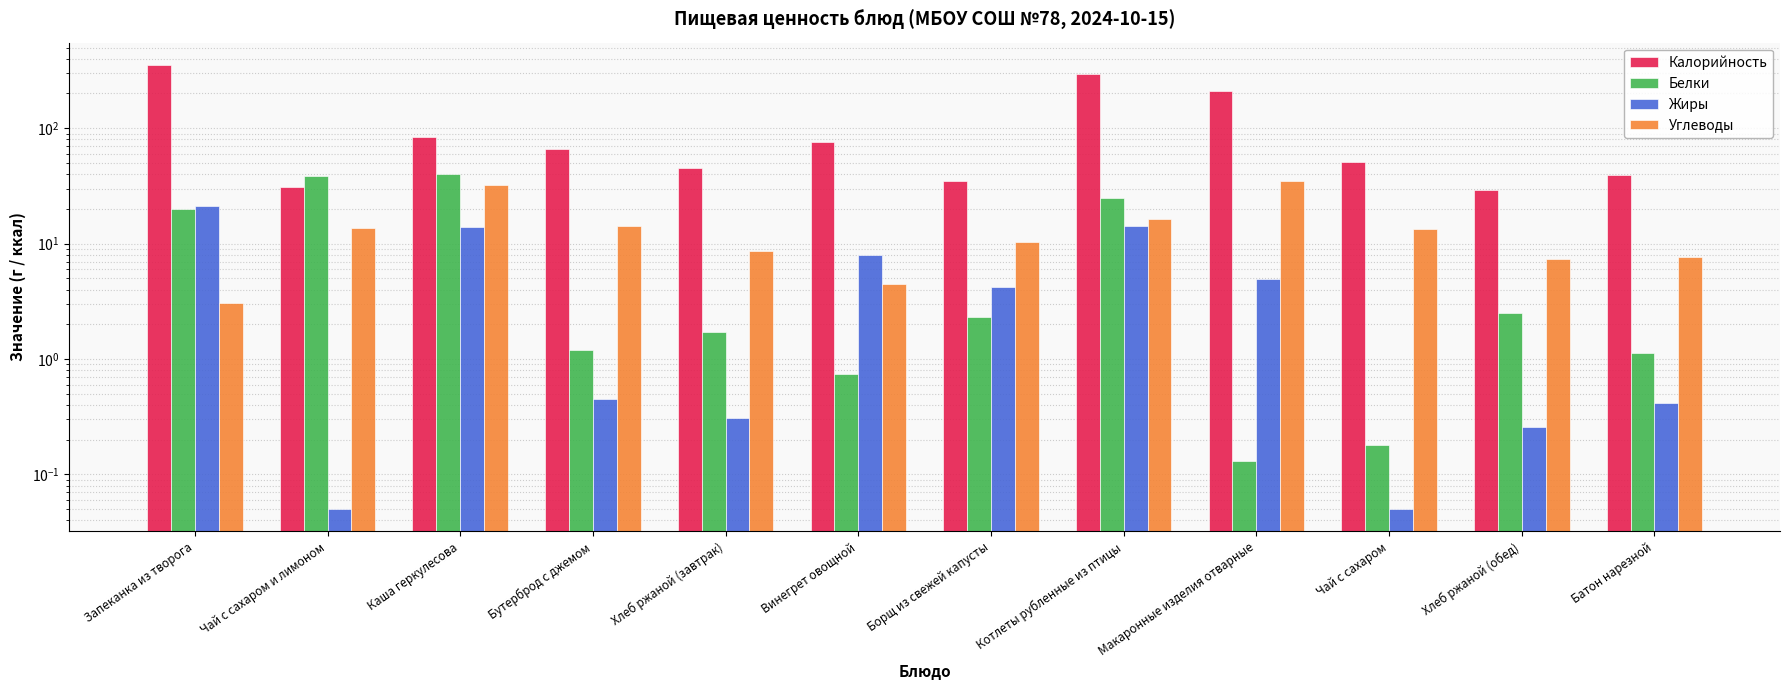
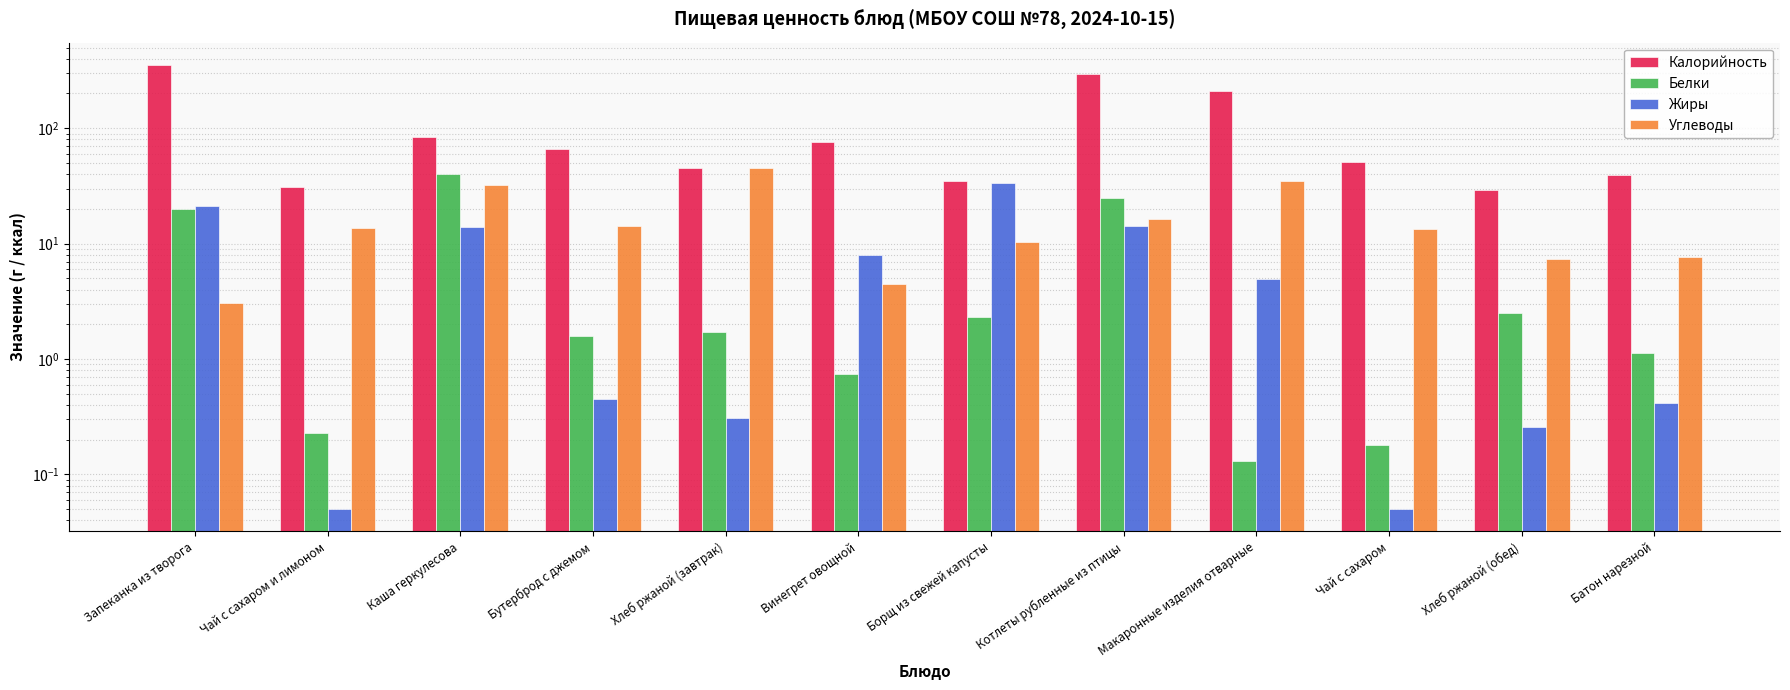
  {
    "Калорийность": {
      "Запеканка из творога": 350,
      "Чай с сахаром и лимоном": 31,
      "Каша геркулесова": 80,
      "Бутерброд с джемом": 70,
      "Хлеб ржаной (завтрак)": 45,
      "Винегрет овощной": 80,
      "Борщ из свежей капусты": 35,
      "Котлеты рубленные из птицы": 300,
      "Макаронные изделия отварные": 210,
      "Чай с сахаром": 50,
      "Хлеб ржаной (обед)": 29,
      "Батон нарезной": 39
    },
    "Белки": {
      "Запеканка из творога": 20,
-     "Чай с сахаром и лимоном": 38,
+     "Чай с сахаром и лимоном": 0.23,
      "Каша геркулесова": 40,
-     "Бутерброд с джемом": 1.2,
+     "Бутерброд с джемом": 1.6,
      "Хлеб ржаной (завтрак)": 1.7,
      "Винегрет овощной": 0.7,
      "Борщ из свежей капусты": 2.3,
      "Котлеты рубленные из птицы": 25,
      "Макаронные изделия отварные": 0.13,
      "Чай с сахаром": 0.18,
      "Хлеб ржаной (обед)": 2.5,
      "Батон нарезной": 1.1
    },
    "Жиры": {
      "Запеканка из творога": 21,
      "Чай с сахаром и лимоном": 0.050,
      "Каша геркулесова": 14,
      "Бутерброд с джемом": 0.45,
      "Хлеб ржаной (завтрак)": 0.3,
      "Винегрет овощной": 8,
-     "Борщ из свежей капусты": 4.2,
+     "Борщ из свежей капусты": 34,
      "Котлеты рубленные из птицы": 14,
      "Макаронные изделия отварные": 5.0,
      "Чай с сахаром": 0.050,
      "Хлеб ржаной (обед)": 0.26,
      "Батон нарезной": 0.4
    },
    "Углеводы": {
      "Запеканка из творога": 3,
      "Чай с сахаром и лимоном": 14,
      "Каша геркулесова": 32,
      "Бутерброд с джемом": 14,
-     "Хлеб ржаной (завтрак)": 9,
+     "Хлеб ржаной (завтрак)": 45,
      "Винегрет овощной": 4.5,
      "Борщ из свежей капусты": 10,
      "Котлеты рубленные из птицы": 16,
      "Макаронные изделия отварные": 35,
      "Чай с сахаром": 14,
      "Хлеб ржаной (обед)": 7,
      "Батон нарезной": 8
    }
  }
